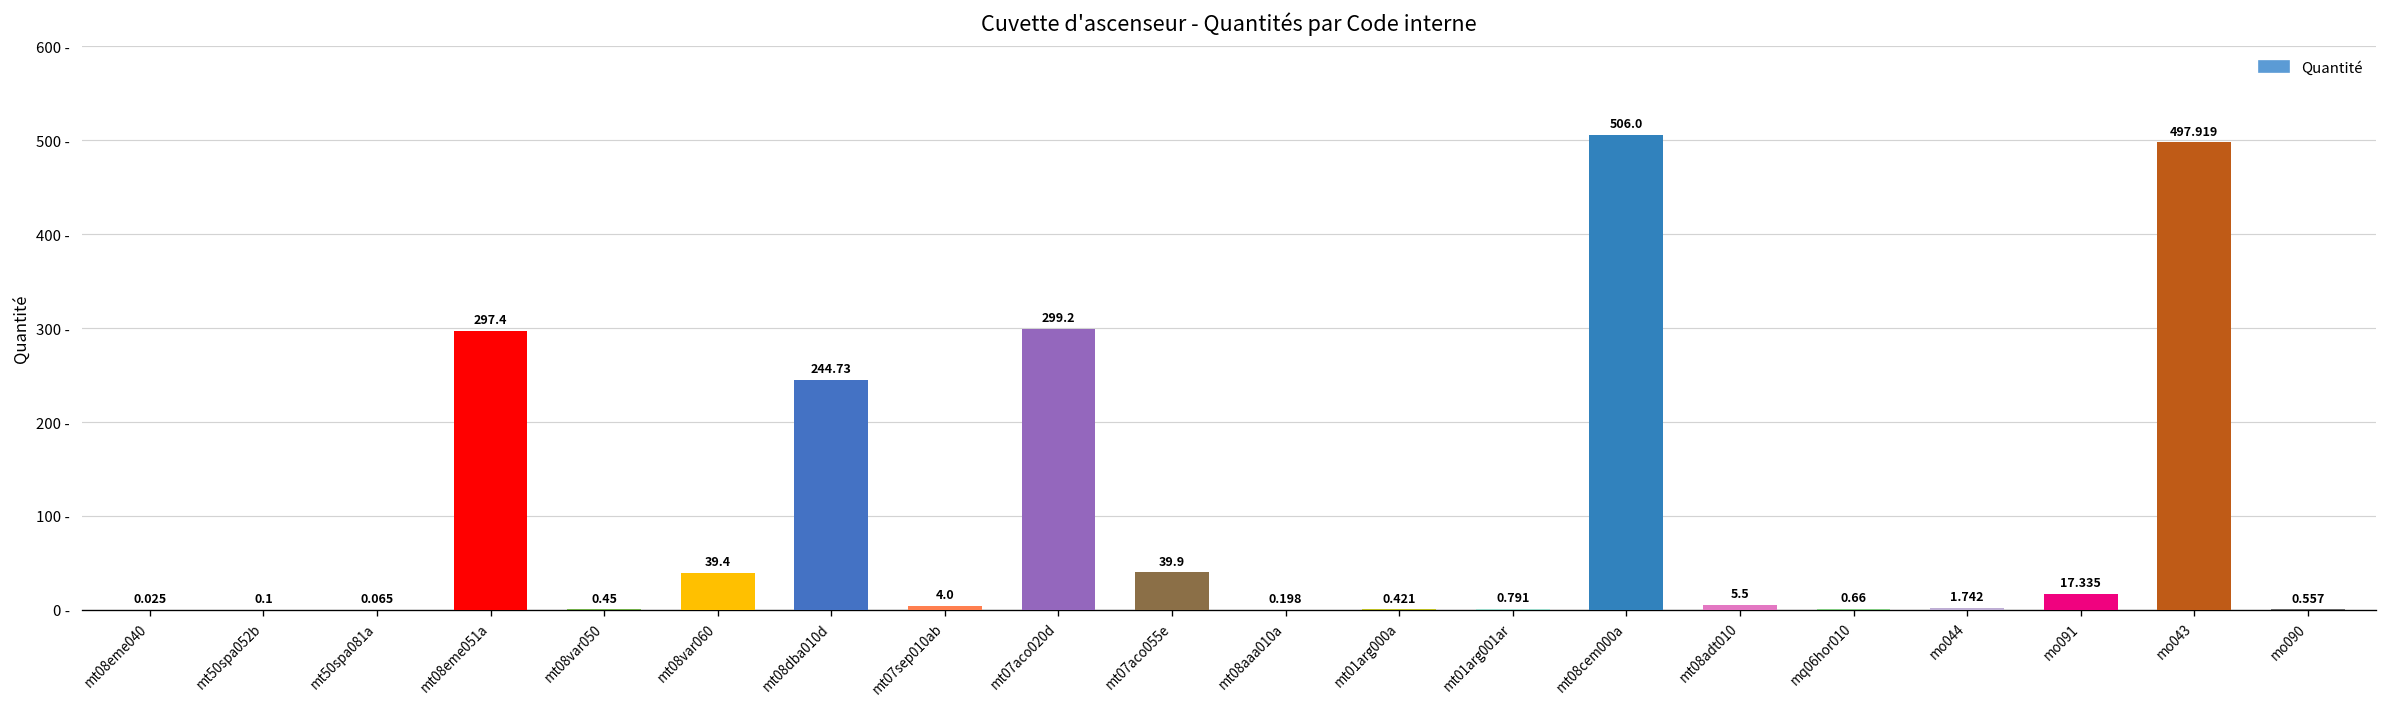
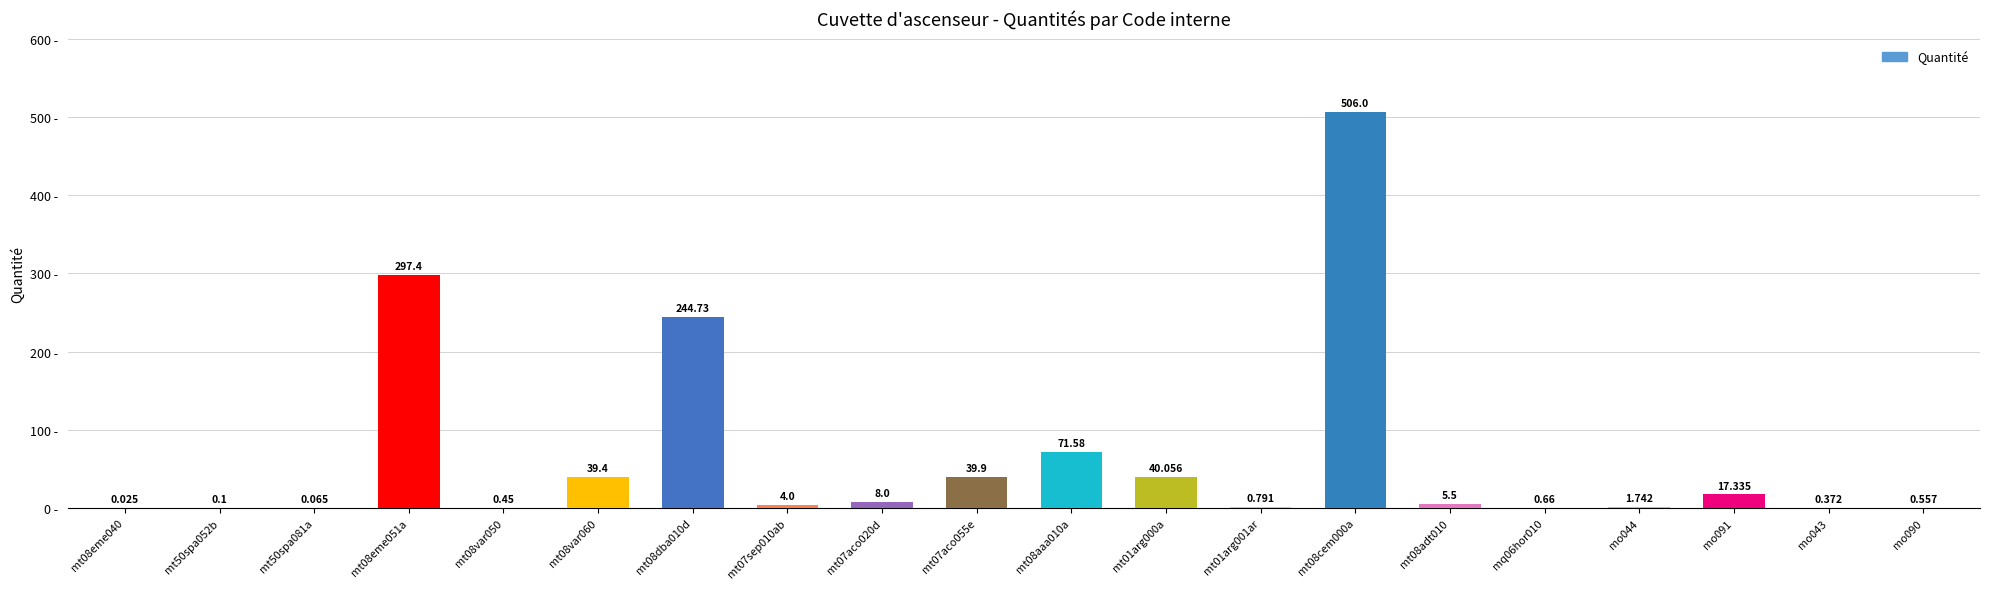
  {
    "mt08eme040": 0.025,
    "mt50spa052b": 0.1,
    "mt50spa081a": 0.065,
    "mt08eme051a": 297.4,
    "mt08var050": 0.45,
    "mt08var060": 39.4,
    "mt08dba010d": 244.73,
    "mt07sep010ab": 4.0,
-   "mt07aco020d": 299.2,
+   "mt07aco020d": 8.0,
    "mt07aco055e": 39.9,
-   "mt08aaa010a": 0.198,
-   "mt01arg000a": 0.421,
+   "mt08aaa010a": 71.58,
+   "mt01arg000a": 40.056,
    "mt01arg001ar": 0.791,
    "mt08cem000a": 506.0,
    "mt08adt010": 5.5,
    "mq06hor010": 0.66,
    "mo044": 1.742,
    "mo091": 17.335,
-   "mo043": 497.919,
+   "mo043": 0.372,
    "mo090": 0.557
  }
